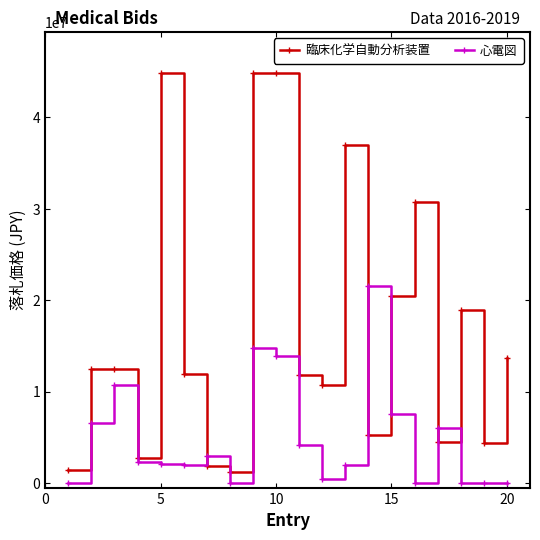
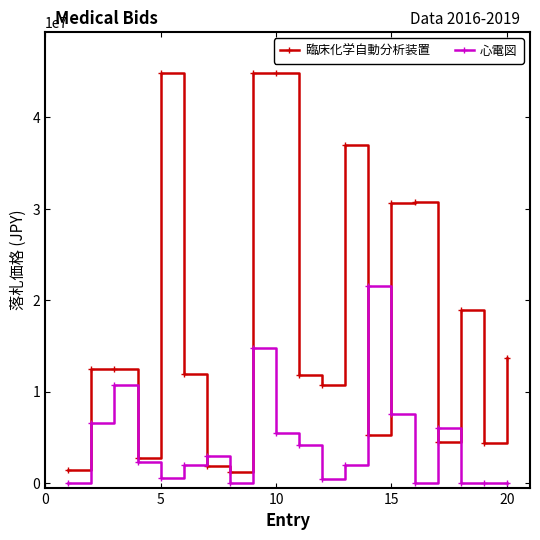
  {
    "臨床化学自動分析装置": {
      "5": 45000000,
      "10": 45000000,
-     "15": 20000000,
+     "15": 31000000,
      "20": 14000000
    },
    "心電図": {
-     "5": 2000000,
-     "10": 14000000,
+     "5": 1000000,
+     "10": 6000000,
      "15": 8000000,
      "20": 0
    }
  }
